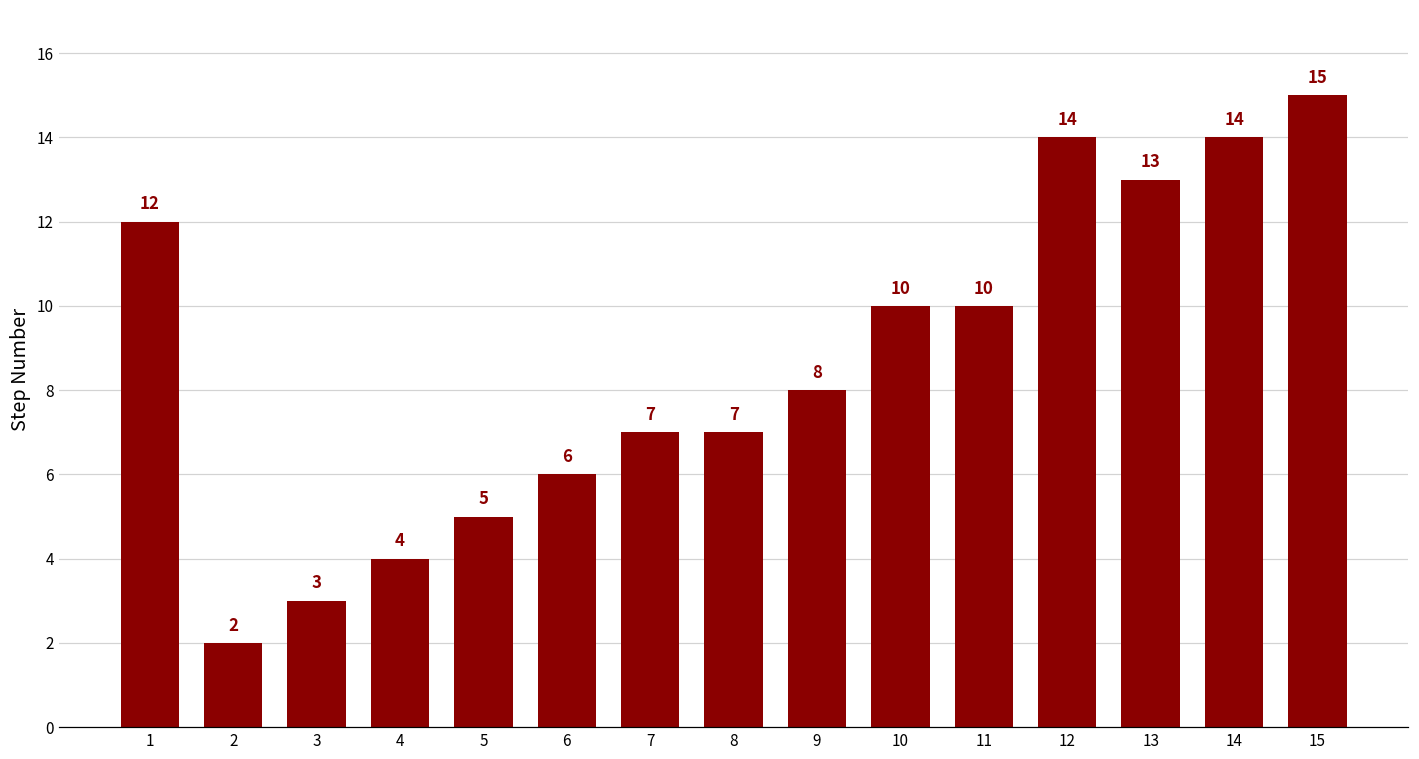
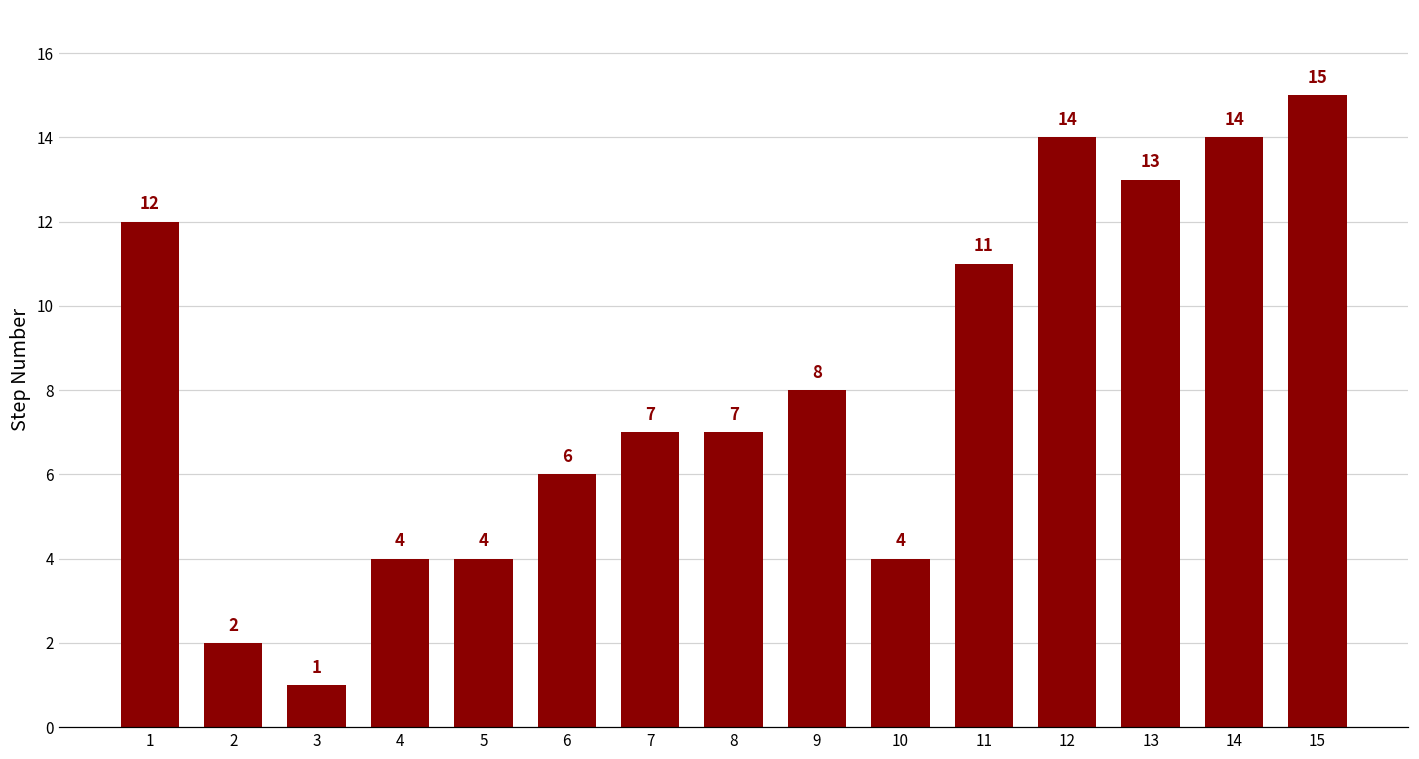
  {
    "1": 12,
    "2": 2,
-   "3": 3,
+   "3": 1,
    "4": 4,
-   "5": 5,
+   "5": 4,
    "6": 6,
    "7": 7,
    "8": 7,
    "9": 8,
-   "10": 10,
-   "11": 10,
+   "10": 4,
+   "11": 11,
    "12": 14,
    "13": 13,
    "14": 14,
    "15": 15
  }
